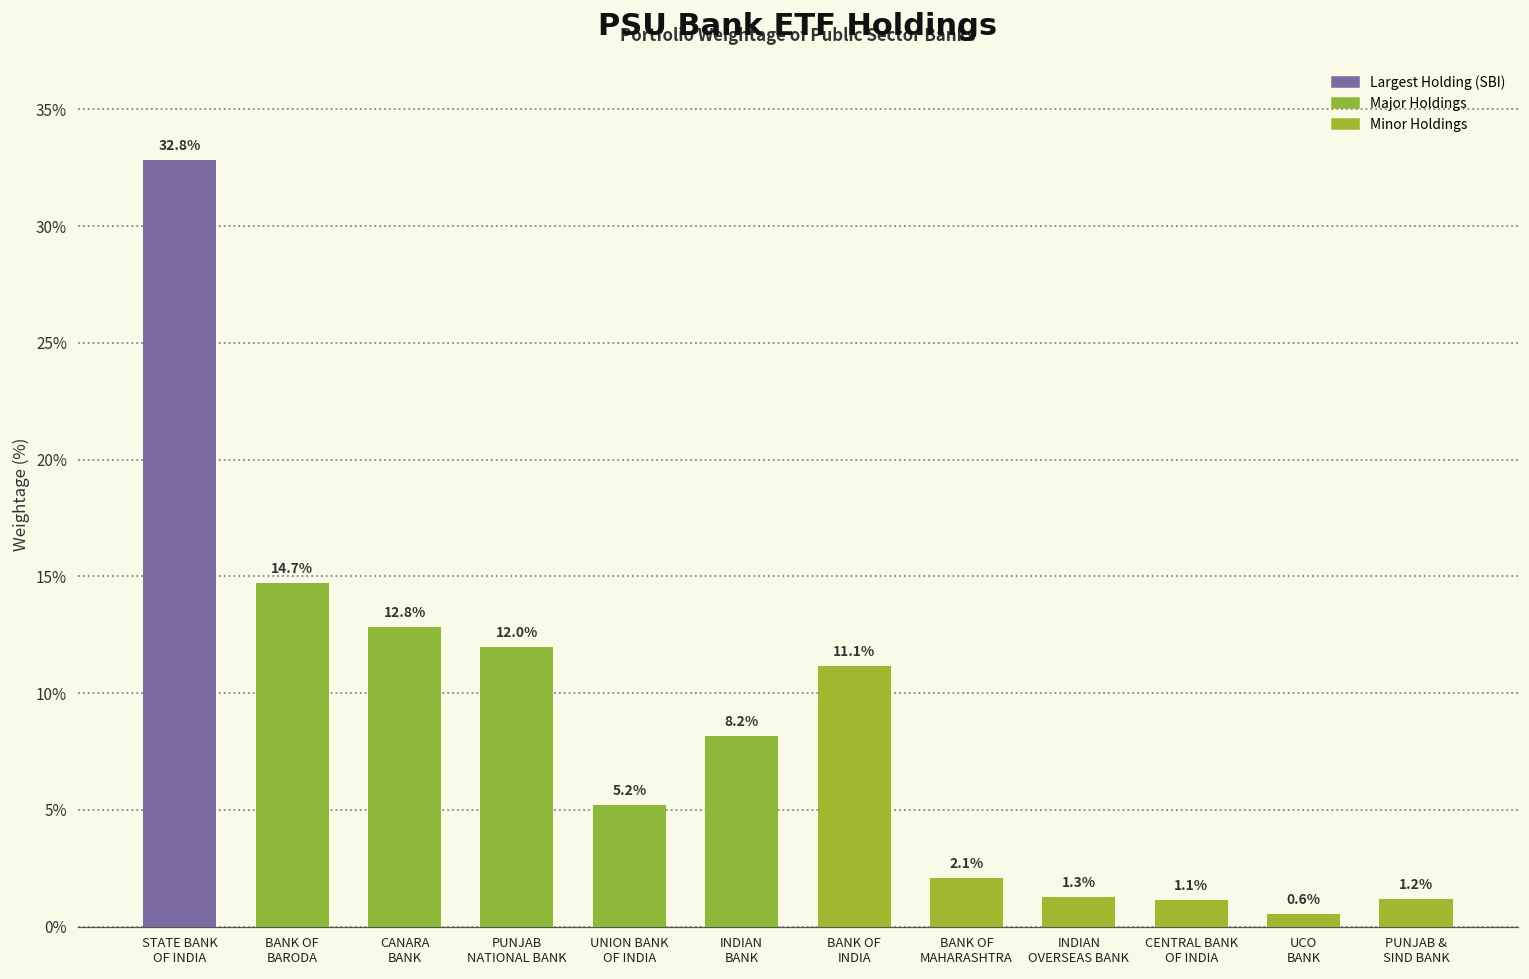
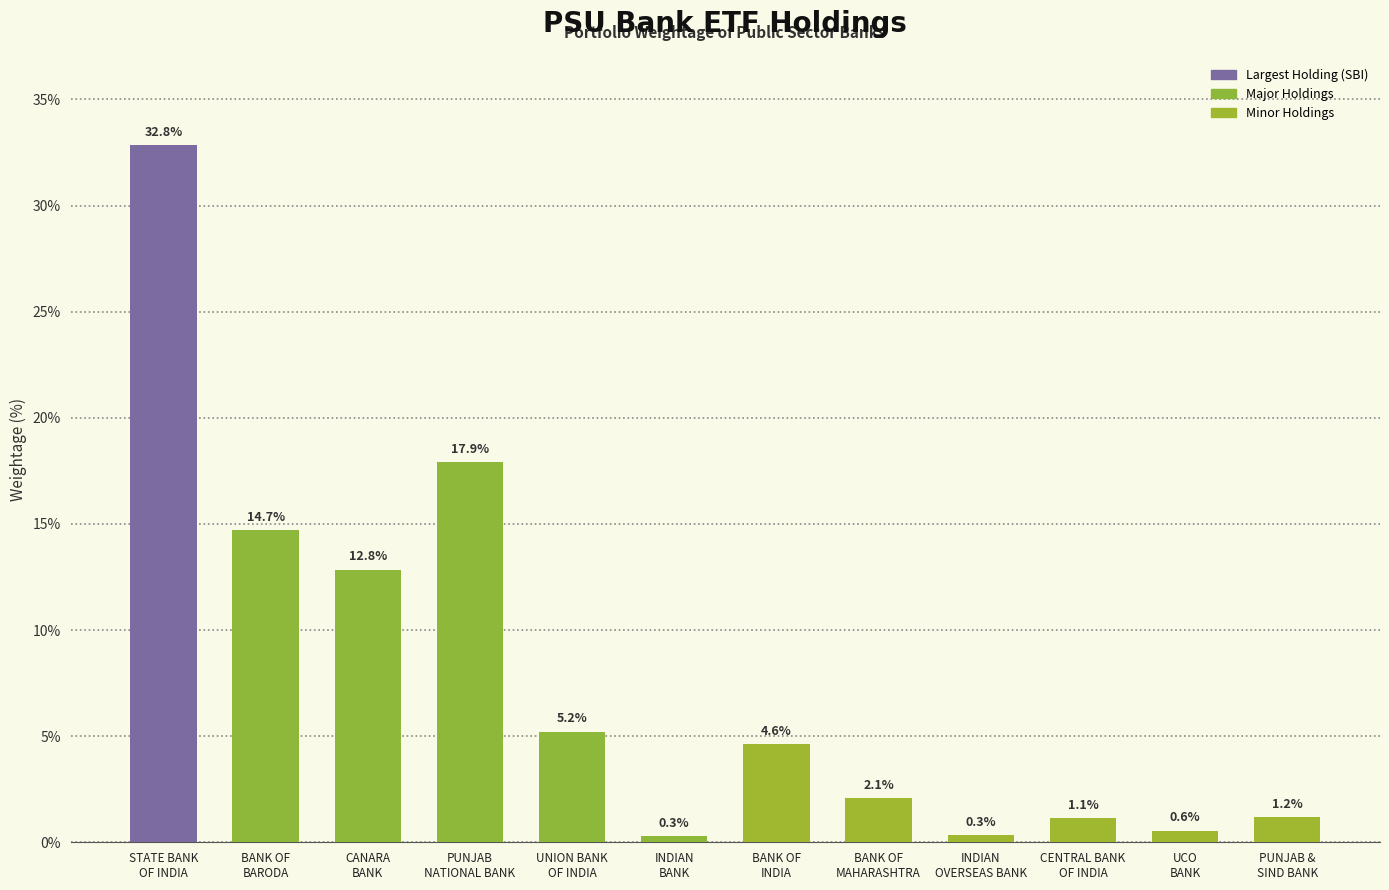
  {
    "STATE BANK OF INDIA": "32.8%",
    "BANK OF BARODA": "14.7%",
    "CANARA BANK": "12.8%",
-   "PUNJAB NATIONAL BANK": "12.0%",
+   "PUNJAB NATIONAL BANK": "17.9%",
    "UNION BANK OF INDIA": "5.2%",
-   "INDIAN BANK": "8.2%",
-   "BANK OF INDIA": "11.1%",
+   "INDIAN BANK": "0.3%",
+   "BANK OF INDIA": "4.6%",
    "BANK OF MAHARASHTRA": "2.1%",
-   "INDIAN OVERSEAS BANK": "1.3%",
+   "INDIAN OVERSEAS BANK": "0.3%",
    "CENTRAL BANK OF INDIA": "1.1%",
    "UCO BANK": "0.6%",
    "PUNJAB & SIND BANK": "1.2%"
  }
